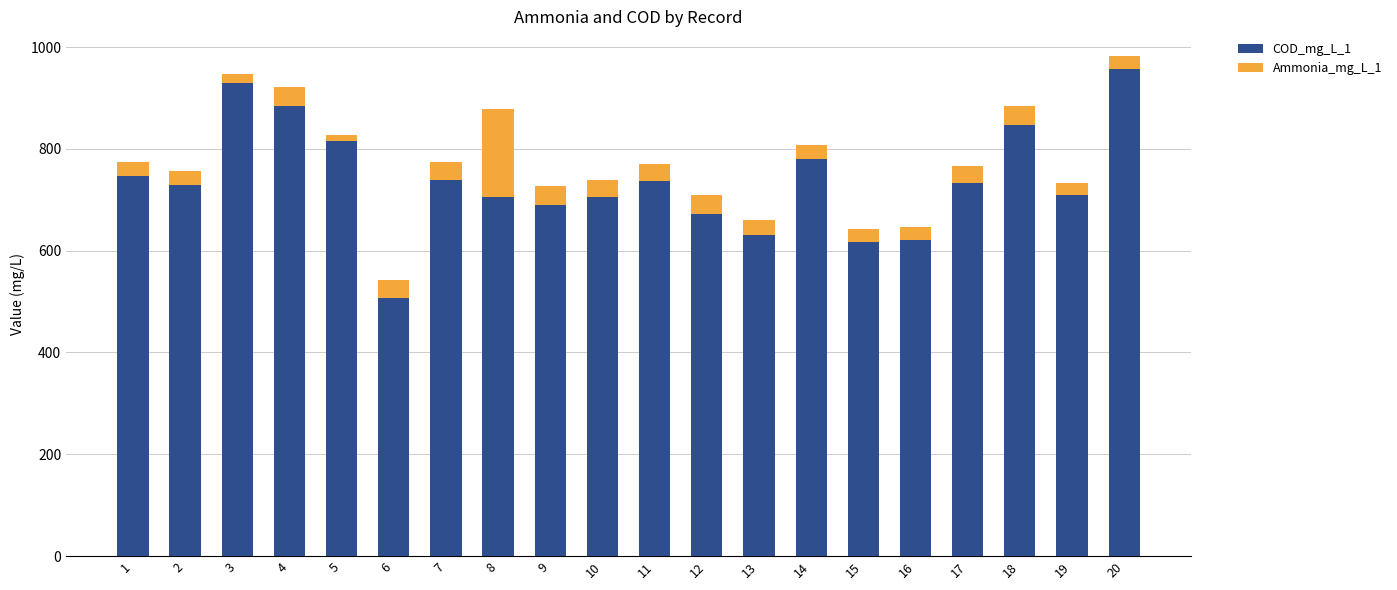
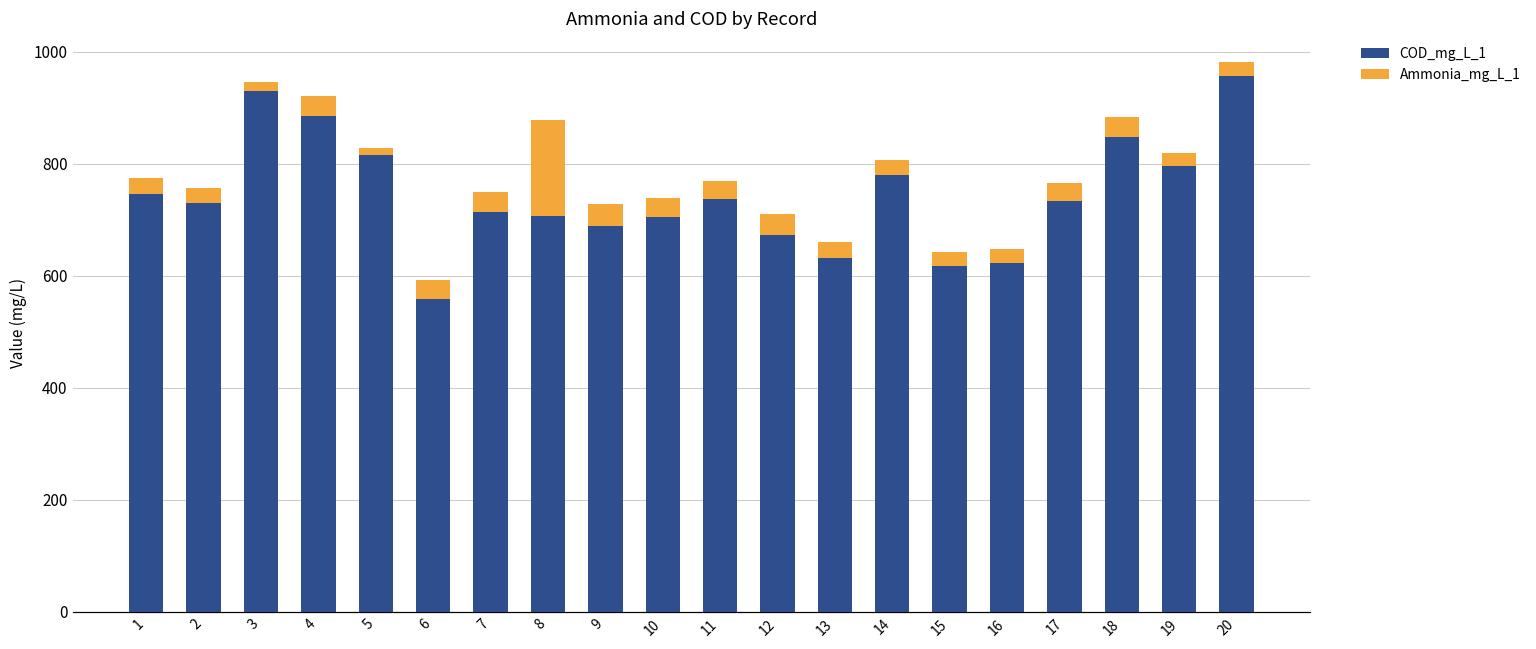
  {
    "COD_mg_L_1": {
      "1": 750,
      "2": 730,
      "3": 930,
      "4": 890,
      "5": 820,
-     "6": 510,
-     "7": 740,
+     "6": 560,
+     "7": 710,
      "8": 710,
      "9": 690,
      "10": 710,
      "11": 740,
      "12": 670,
      "13": 630,
      "14": 780,
      "15": 620,
      "16": 620,
      "17": 730,
      "18": 850,
-     "19": 710,
+     "19": 800,
      "20": 960
    },
    "Ammonia_mg_L_1": {
      "1": 30,
      "2": 30,
      "3": 20,
      "4": 40,
      "5": 10,
      "6": 40,
      "7": 40,
      "8": 170,
      "9": 40,
      "10": 30,
      "11": 30,
      "12": 40,
      "13": 30,
      "14": 30,
      "15": 30,
      "16": 30,
      "17": 30,
      "18": 40,
      "19": 20,
      "20": 30
    }
  }
